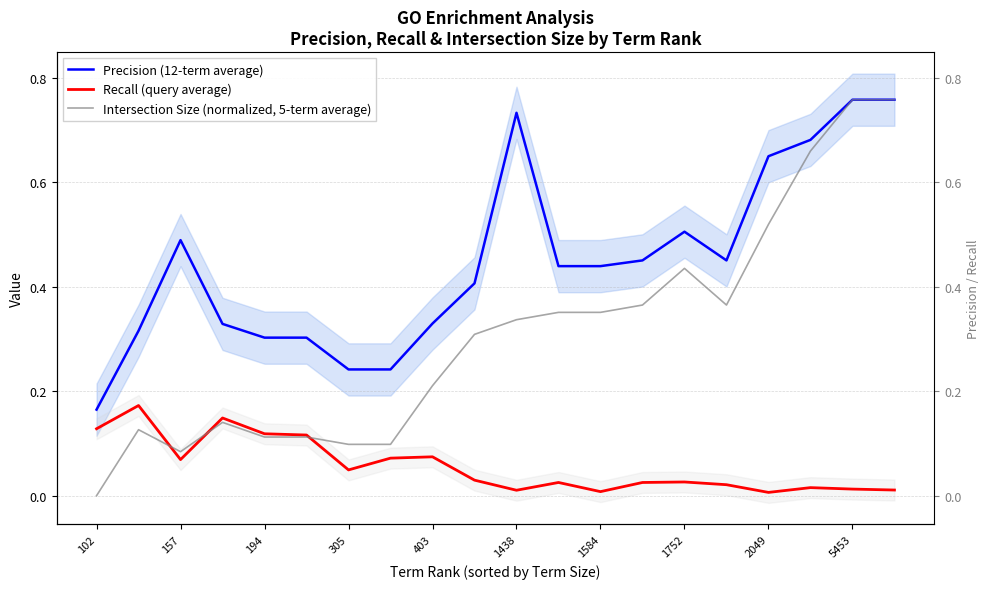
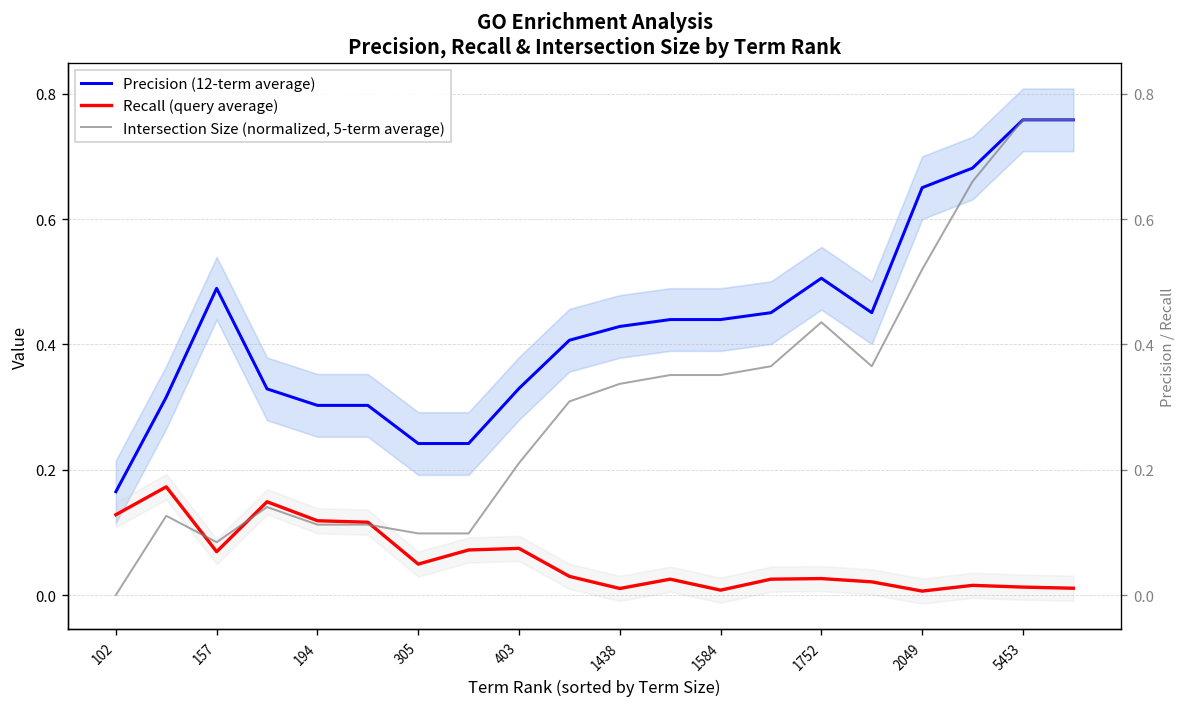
  {
    "Precision (12-term average)": {
      "102": 0.16,
      "157": 0.49,
      "194": 0.30,
      "305": 0.24,
      "403": 0.33,
-     "1438": 0.73,
+     "1438": 0.43,
      "1584": 0.44,
      "1752": 0.51,
      "2049": 0.65
    },
    "Recall (query average)": {
      "102": 0.13,
      "157": 0.07,
      "194": 0.12,
      "305": 0.05,
      "403": 0.07,
      "1438": 0.01,
      "1584": 0.01,
      "1752": 0.03,
      "2049": 0.01,
      "5453": 0.01
    },
    "Intersection Size (normalized, 5-term average)": {
      "102": 0.00,
      "157": 0.08,
      "194": 0.11,
      "305": 0.10,
      "403": 0.21,
      "1438": 0.34,
      "1584": 0.35,
      "1752": 0.44,
      "2049": 0.52
    }
  }
